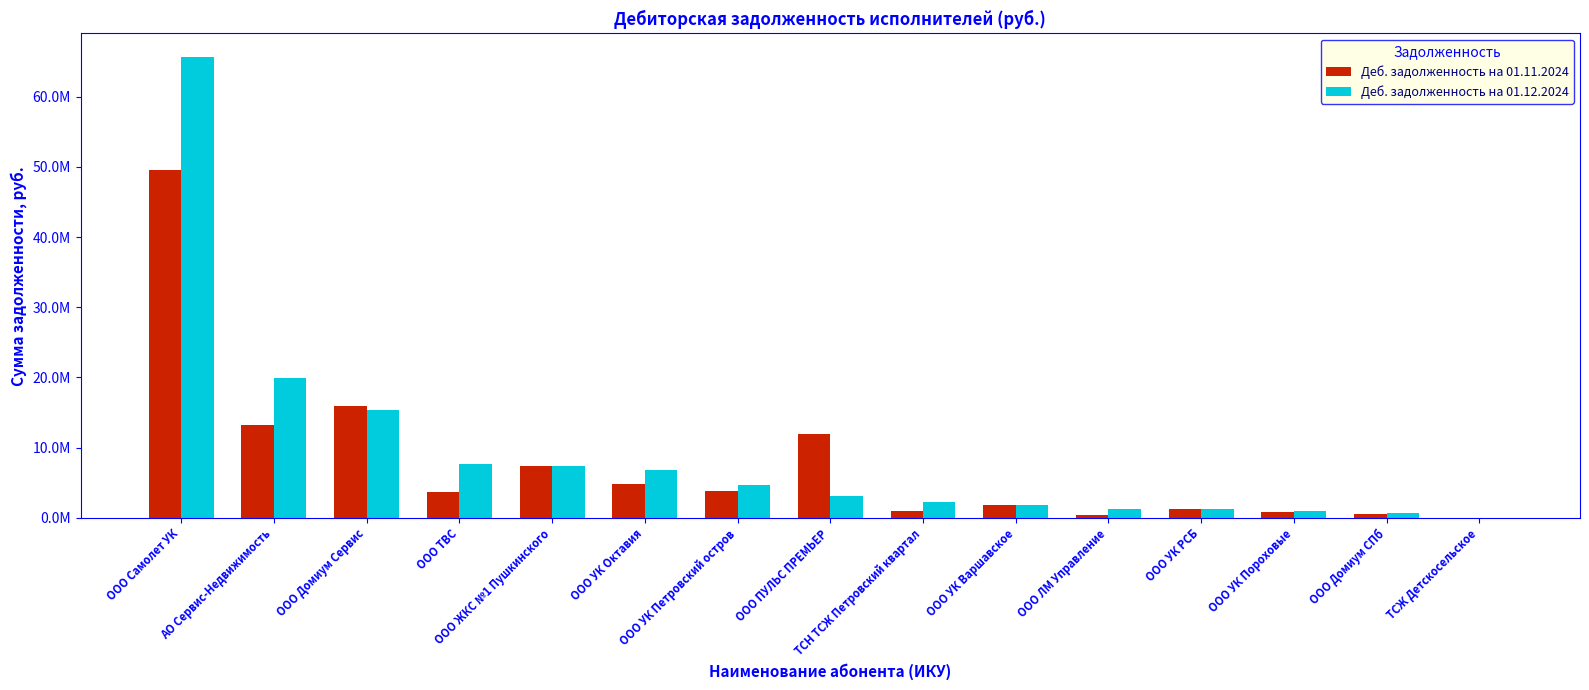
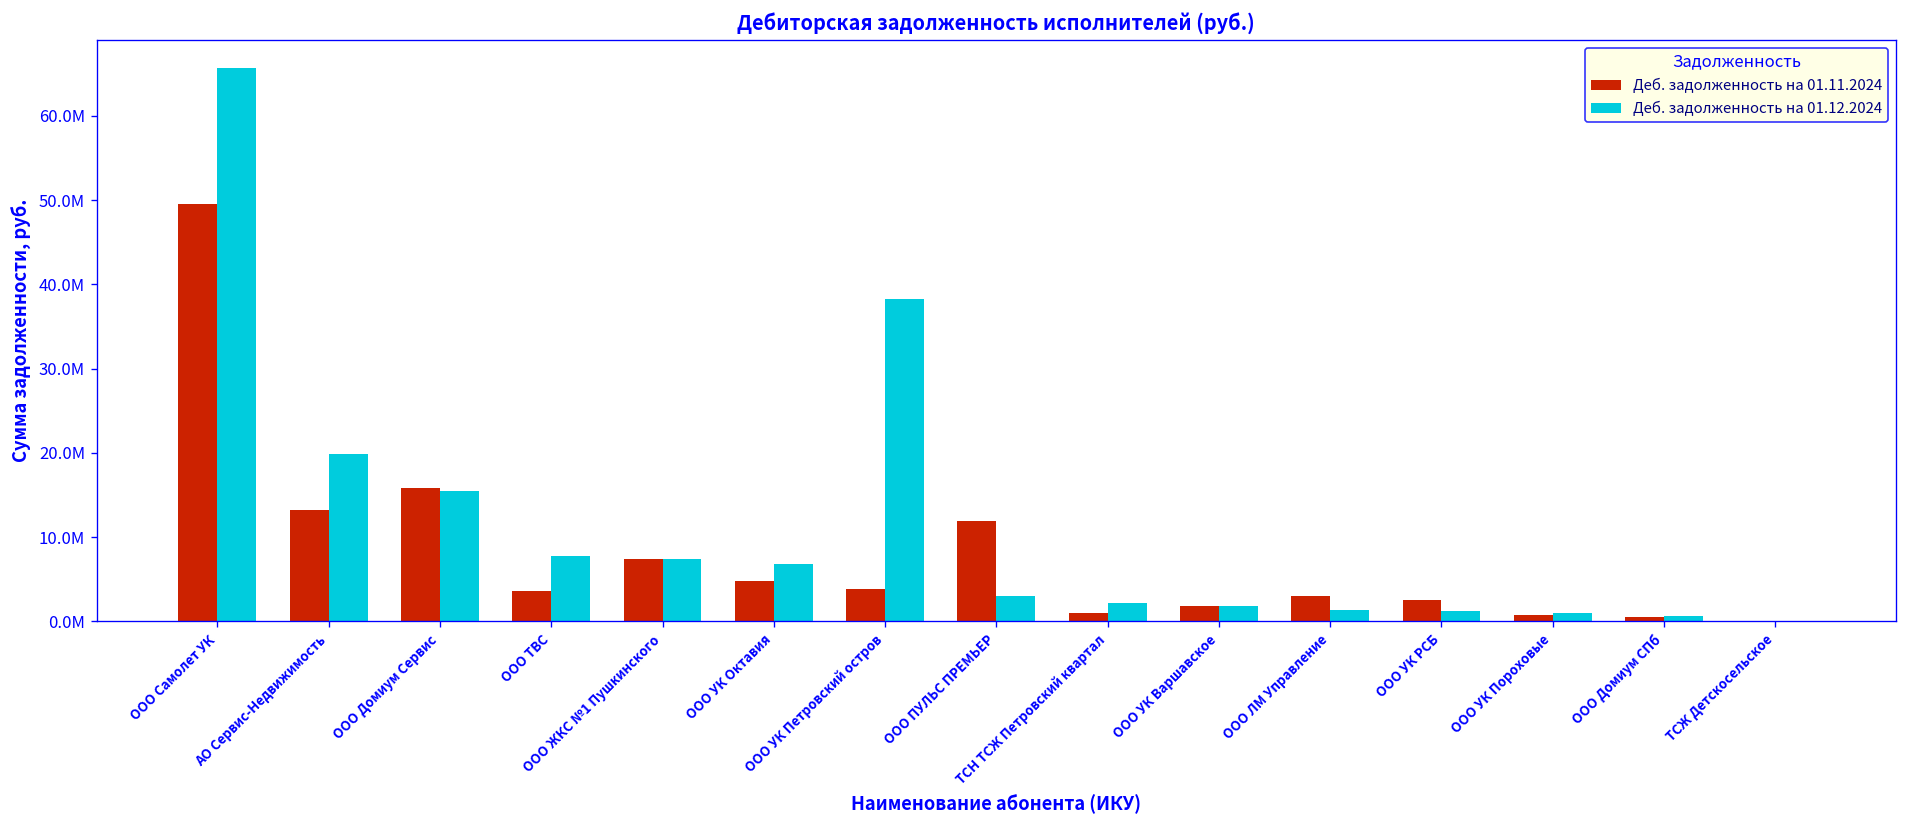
  {
    "Деб. задолженность на 01.11.2024": {
      "ООО Самолет УК": 50000000,
      "АО Сервис-Недвижимость": 13000000,
      "ООО Домиум Сервис": 16000000,
      "ООО ТВС": 4000000,
      "ООО ЖКС №1 Пушкинского": 7000000,
      "ООО УК Октавия": 5000000,
      "ООО УК Петровский остров": 4000000,
      "ООО ПУЛЬС ПРЕМЬЕР": 12000000,
      "ТСН ТСЖ Петровский квартал": 1000000,
      "ООО УК Варшавское": 2000000,
-     "ООО ЛМ Управление": 0,
-     "ООО УК РСБ": 1000000,
+     "ООО ЛМ Управление": 3000000,
+     "ООО УК РСБ": 3000000,
      "ООО УК Пороховые": 1000000,
      "ООО Домиум СПб": 1000000
    },
    "Деб. задолженность на 01.12.2024": {
      "ООО Самолет УК": 66000000,
      "АО Сервис-Недвижимость": 20000000,
      "ООО Домиум Сервис": 15000000,
      "ООО ТВС": 8000000,
      "ООО ЖКС №1 Пушкинского": 7000000,
      "ООО УК Октавия": 7000000,
-     "ООО УК Петровский остров": 5000000,
+     "ООО УК Петровский остров": 38000000,
      "ООО ПУЛЬС ПРЕМЬЕР": 3000000,
      "ТСН ТСЖ Петровский квартал": 2000000,
      "ООО УК Варшавское": 2000000,
      "ООО ЛМ Управление": 1000000,
      "ООО УК РСБ": 1000000,
      "ООО УК Пороховые": 1000000,
      "ООО Домиум СПб": 1000000
    }
  }
